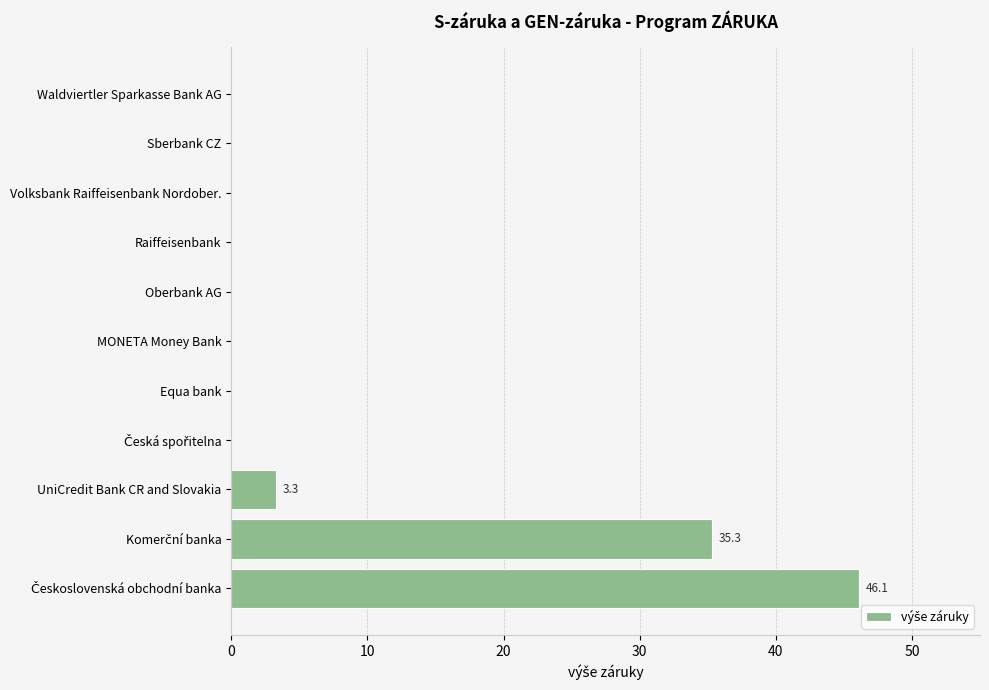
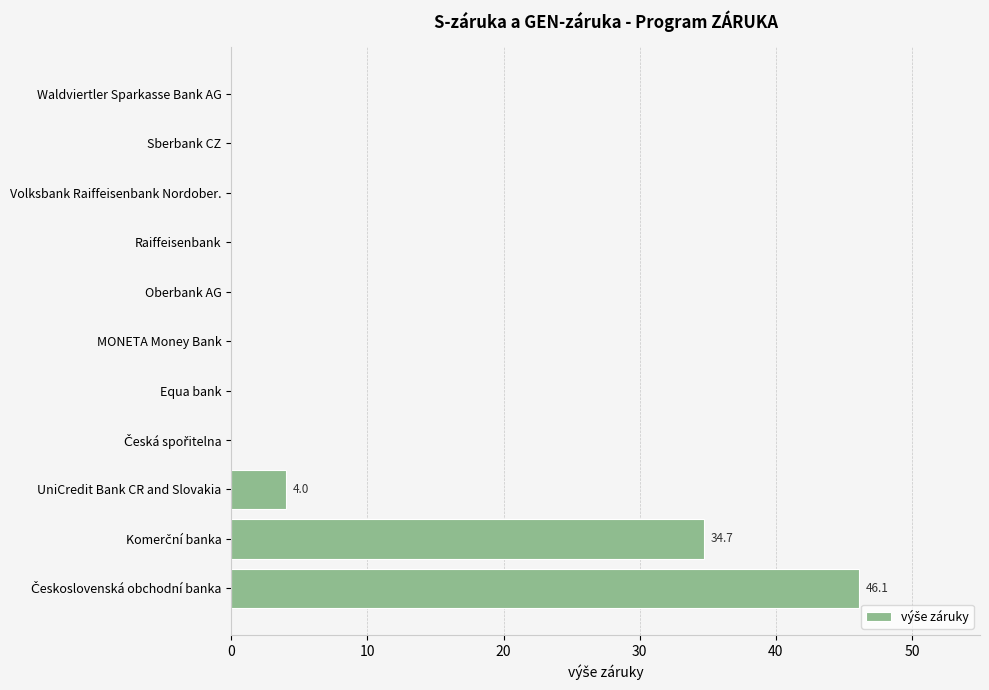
  {
-   "UniCredit Bank CR and Slovakia": 3.3,
-   "Komerční banka": 35.3,
+   "UniCredit Bank CR and Slovakia": 4.0,
+   "Komerční banka": 34.7,
    "Československá obchodní banka": 46.1
  }
